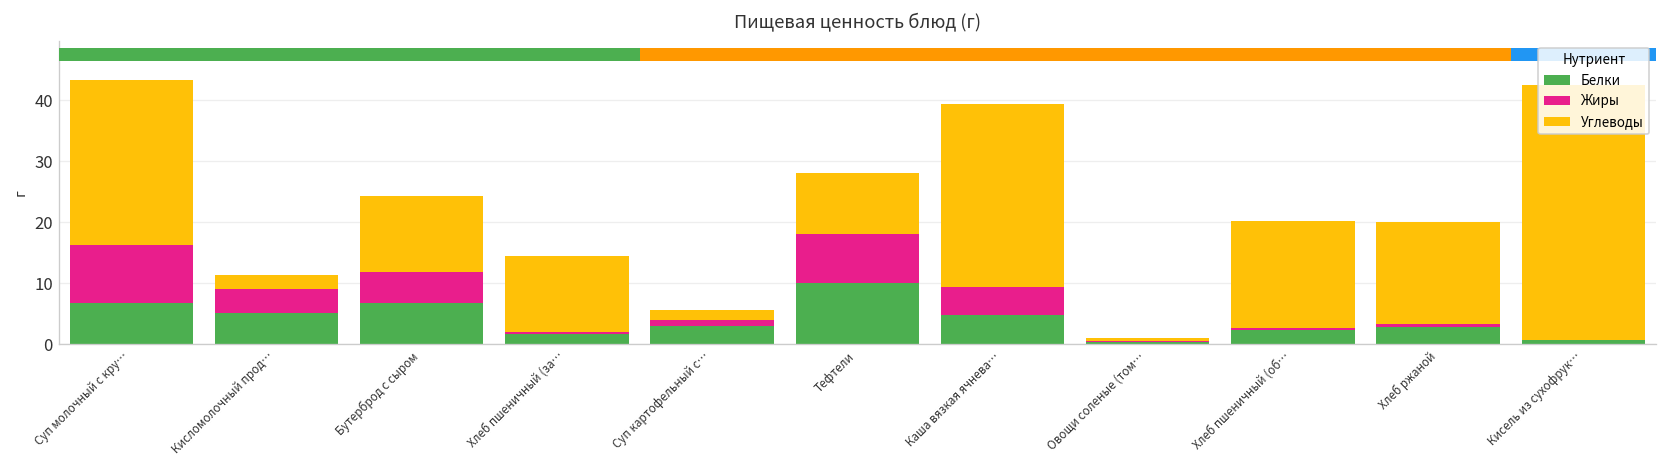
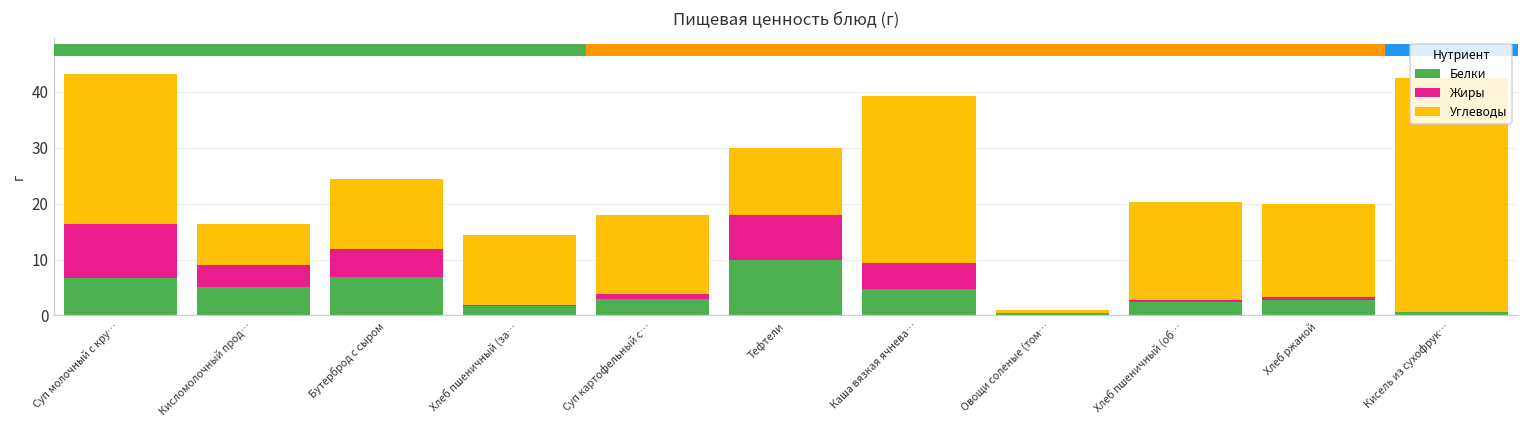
  {
    "Жиры": {
      "Суп молочный с кру…": 10,
      "Кисломолочный прод…": 4,
      "Бутерброд с сыром": 5,
      "Суп картофельный с…": 1,
      "Тефтели": 8,
      "Каша вязкая ячнева…": 5,
      "Хлеб ржаной": 1,
      "Кисель из сухофрук…": 0
    },
    "Углеводы": {
      "Суп молочный с кру…": 27,
-     "Кисломолочный прод…": 2,
+     "Кисломолочный прод…": 7,
      "Бутерброд с сыром": 13,
      "Хлеб пшеничный (за…": 13,
-     "Суп картофельный с…": 2,
-     "Тефтели": 10,
+     "Суп картофельный с…": 14,
+     "Тефтели": 12,
      "Каша вязкая ячнева…": 30,
      "Овощи соленые (том…": 1,
      "Хлеб пшеничный (об…": 17,
      "Хлеб ржаной": 17
    }
  }
